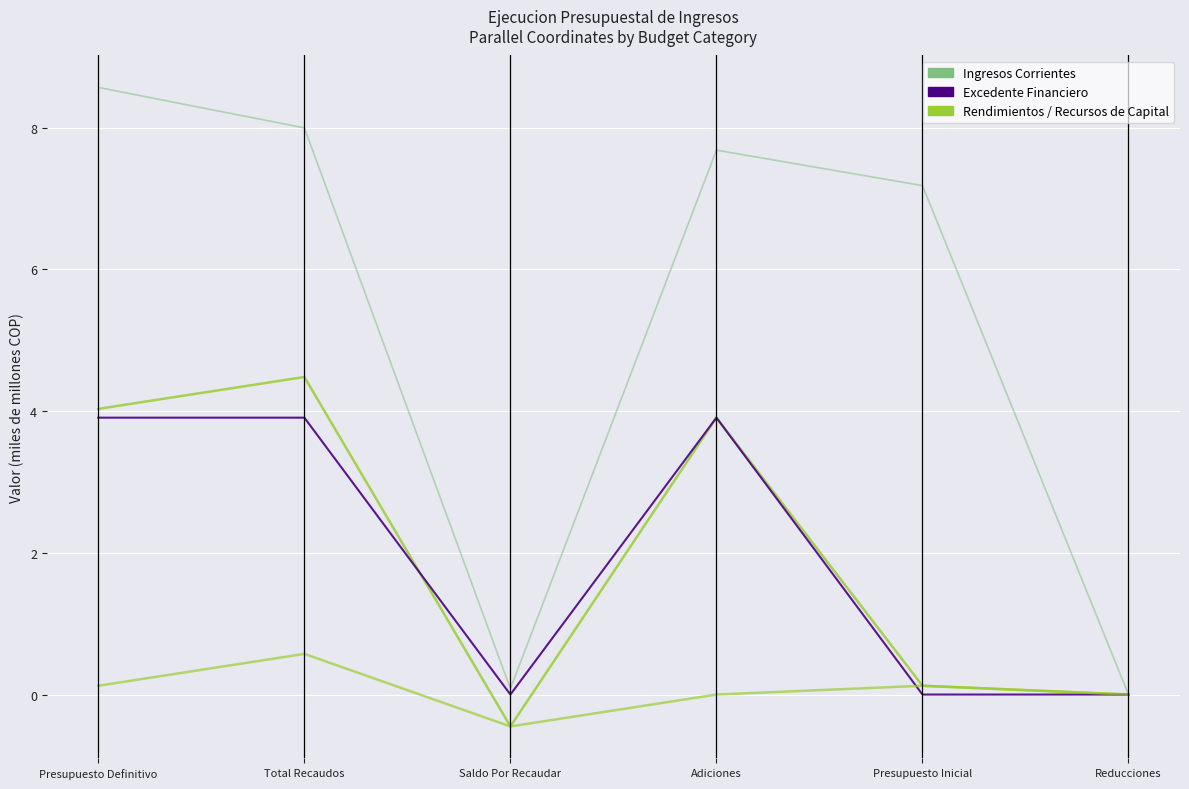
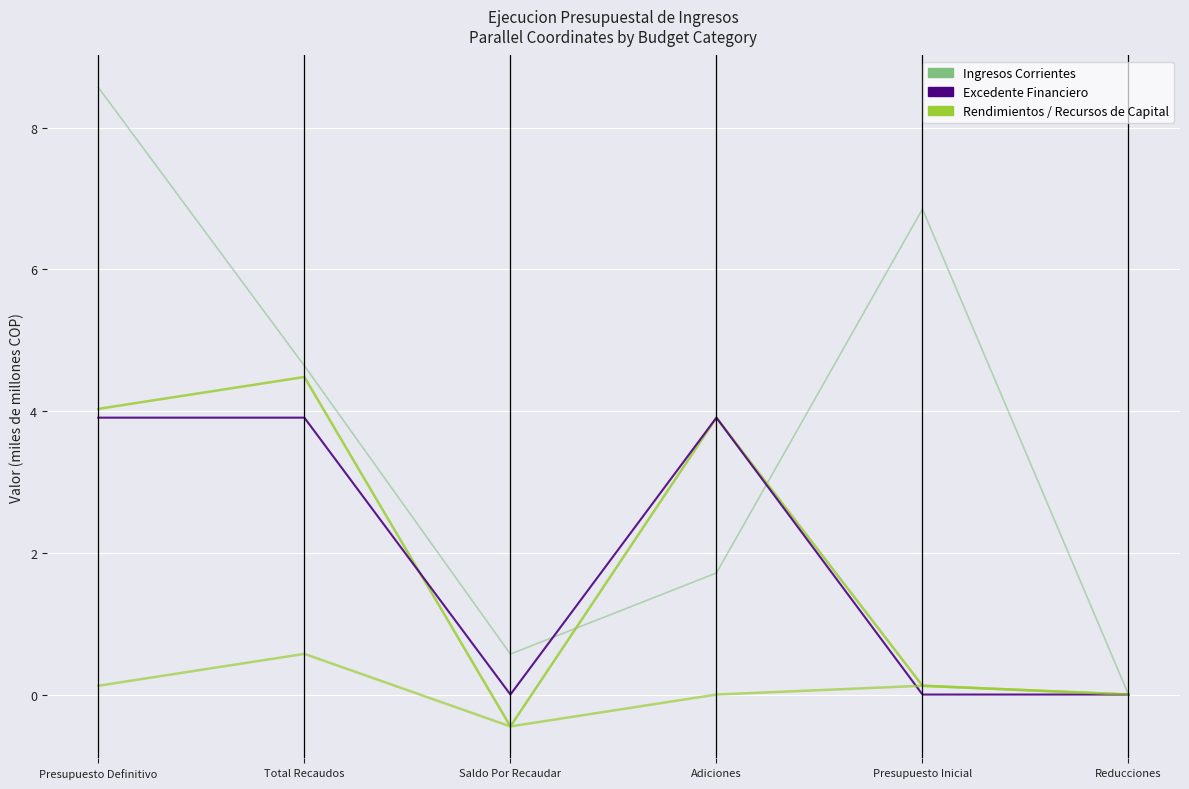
  {
    "Ingresos Corrientes": {
      "Presupuesto Definitivo": 8.6,
-     "Total Recaudos": 8.0,
-     "Saldo Por Recaudar": 0.1,
-     "Adiciones": 7.7,
-     "Presupuesto Inicial": 7.2
+     "Total Recaudos": 4.6,
+     "Saldo Por Recaudar": 0.6,
+     "Adiciones": 1.7,
+     "Presupuesto Inicial": 6.9
    },
    "Excedente Financiero": {
      "Presupuesto Definitivo": 3.9,
      "Total Recaudos": 3.9,
      "Saldo Por Recaudar": 0.0,
      "Presupuesto Inicial": 0.0
    }
  }
